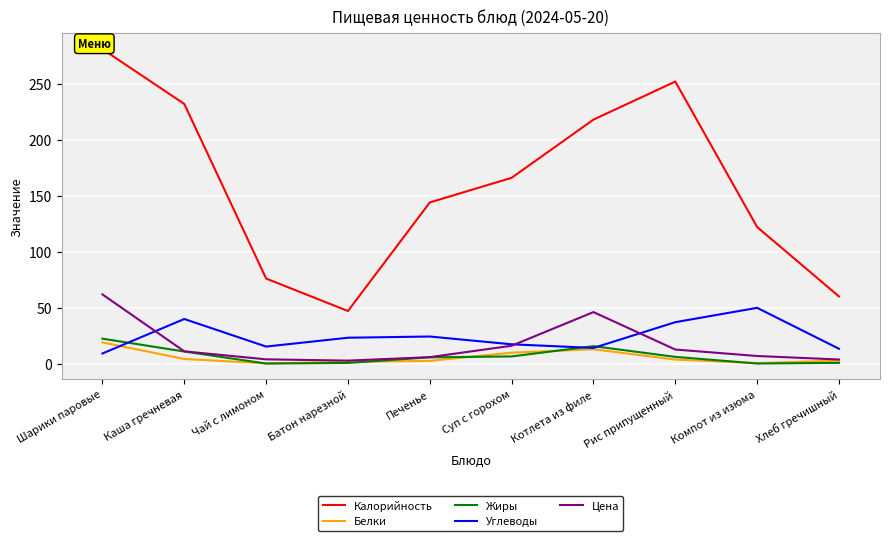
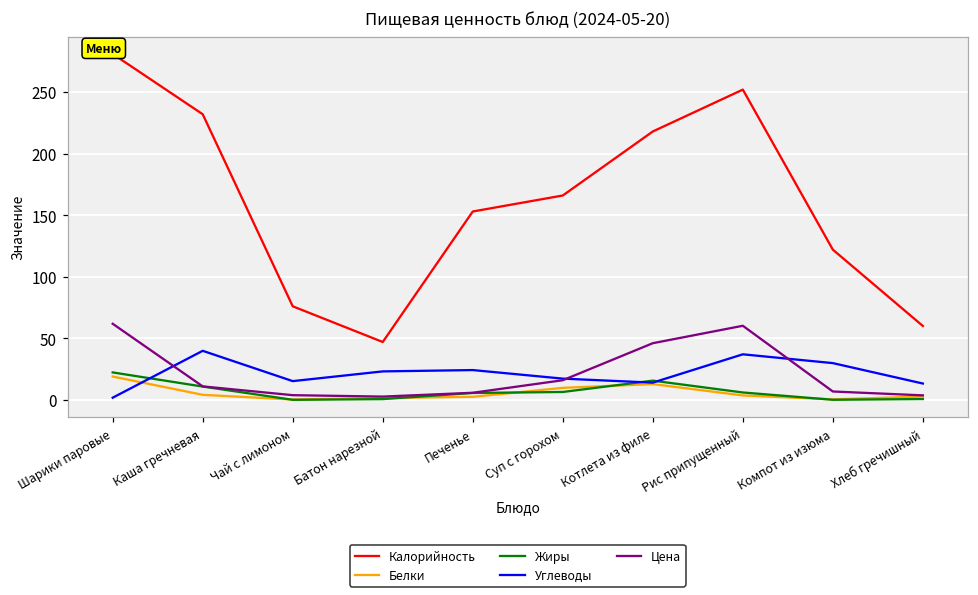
  {
    "Калорийность": {
      "Каша гречневая": 232,
      "Чай с лимоном": 76,
      "Батон нарезной": 47,
-     "Печенье": 144,
+     "Печенье": 153,
      "Суп с горохом": 166,
      "Котлета из филе": 218,
      "Рис припущенный": 252,
      "Компот из изюма": 122,
      "Хлеб гречишный": 60
    },
    "Белки": {
      "Шарики паровые": 19,
      "Каша гречневая": 4,
      "Печенье": 2,
      "Суп с горохом": 10,
      "Рис припущенный": 4
    },
    "Жиры": {
      "Шарики паровые": 22,
      "Суп с горохом": 6,
      "Рис припущенный": 6
    },
    "Углеводы": {
-     "Шарики паровые": 9,
+     "Шарики паровые": 2,
      "Каша гречневая": 40,
      "Чай с лимоном": 15,
      "Батон нарезной": 23,
      "Печенье": 24,
      "Рис припущенный": 37,
-     "Компот из изюма": 50,
+     "Компот из изюма": 30,
      "Хлеб гречишный": 13
    },
    "Цена": {
      "Шарики паровые": 62,
      "Чай с лимоном": 4,
      "Котлета из филе": 46,
-     "Рис припущенный": 13,
+     "Рис припущенный": 60,
      "Компот из изюма": 7
    }
  }
